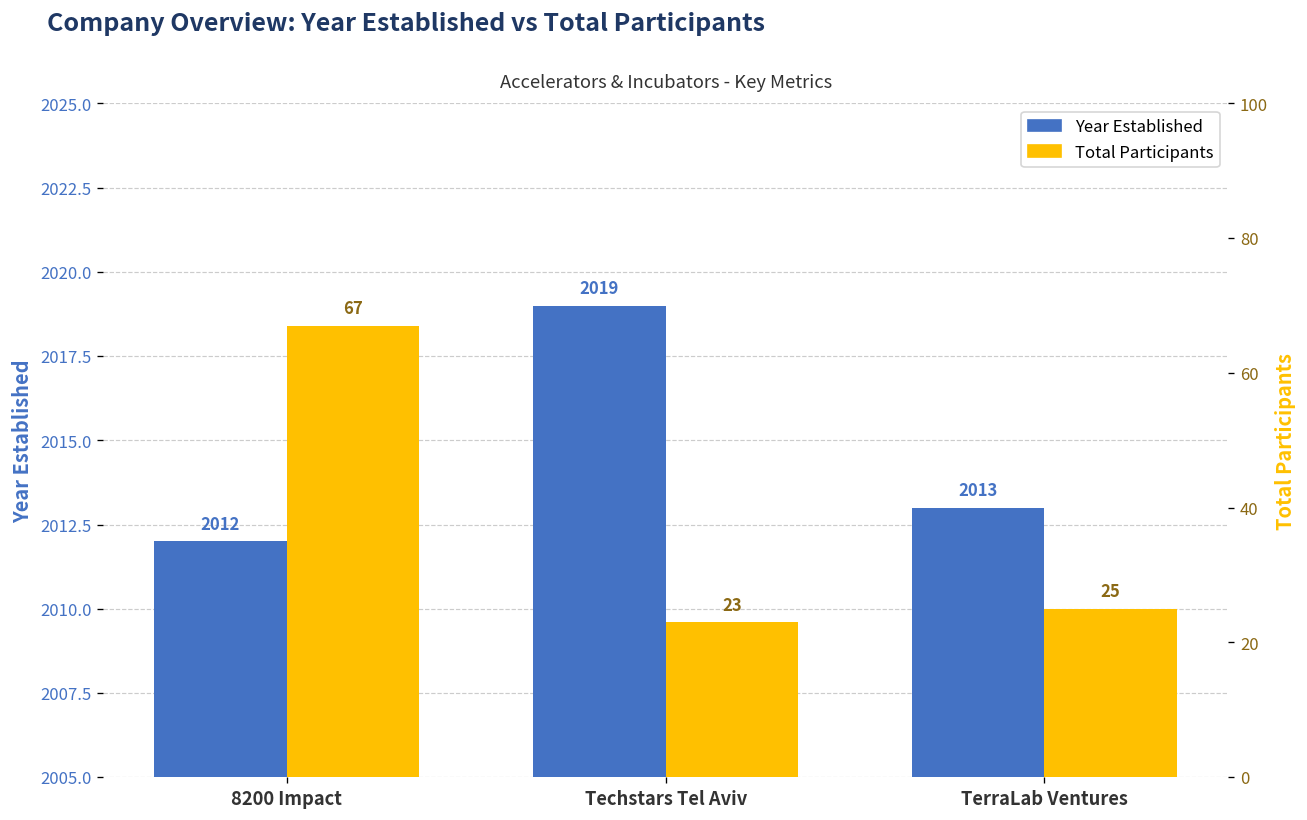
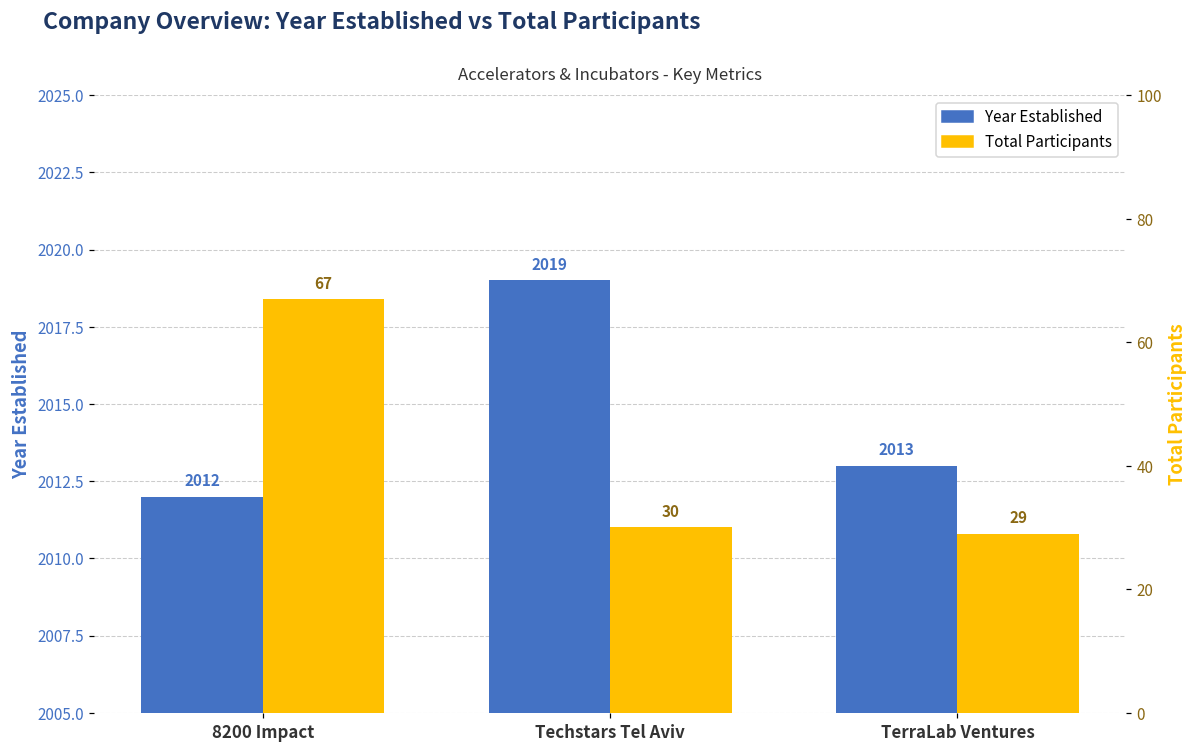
  {
    "Year Established": {
      "8200 Impact": 2012,
      "Techstars Tel Aviv": 2019,
      "TerraLab Ventures": 2013
    },
    "Total Participants": {
      "8200 Impact": 67,
-     "Techstars Tel Aviv": 23,
-     "TerraLab Ventures": 25
+     "Techstars Tel Aviv": 30,
+     "TerraLab Ventures": 29
    }
  }
